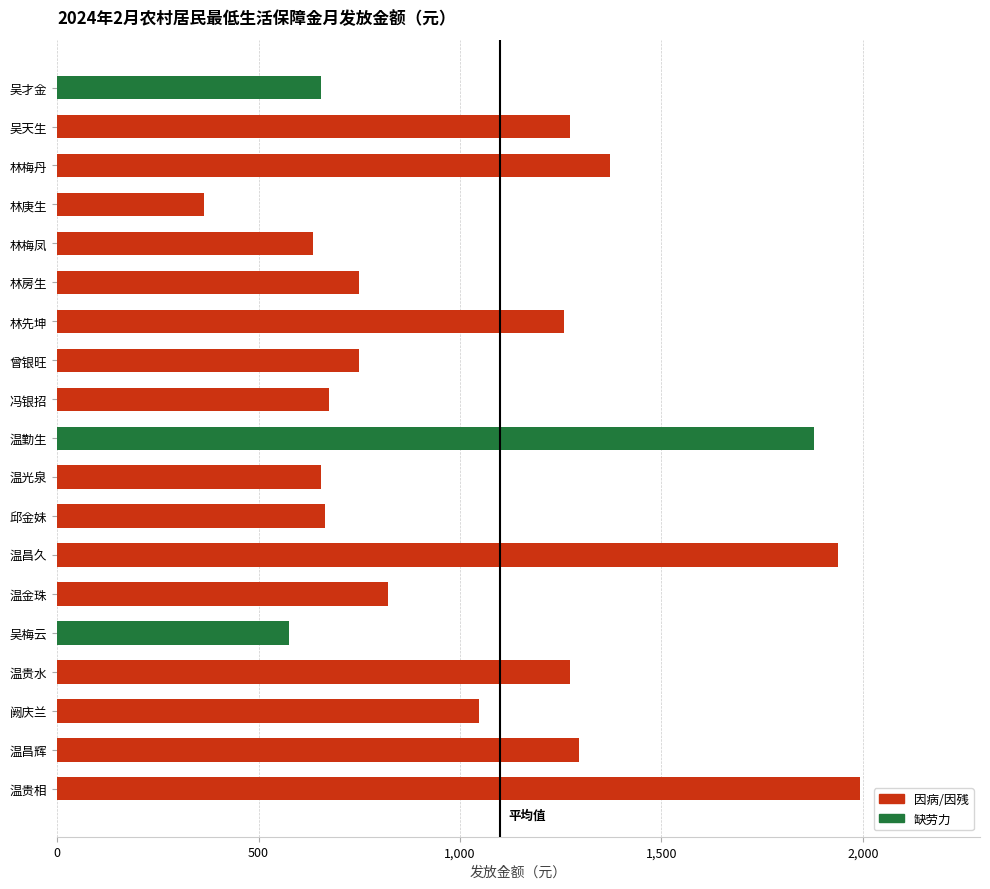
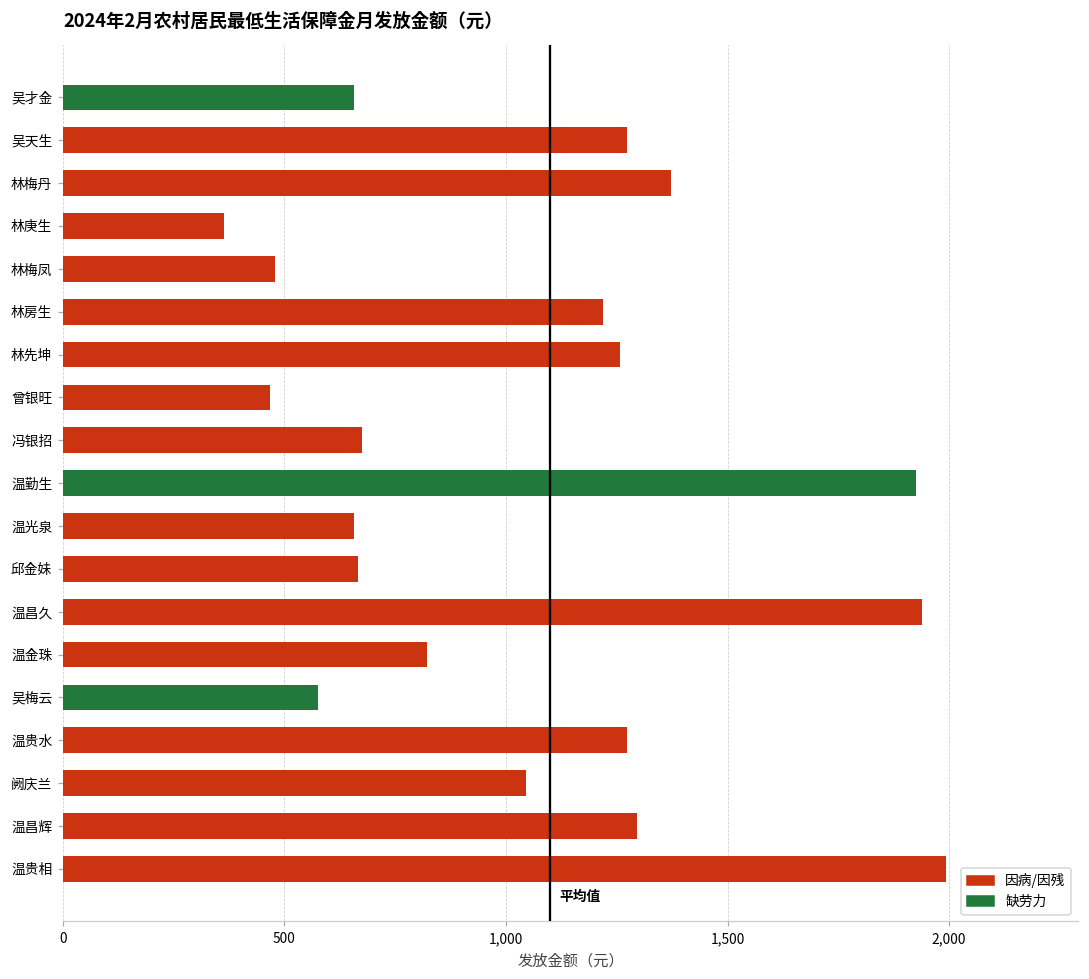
  {
    "吴才金": "660",
    "吴天生": "1,270",
    "林梅丹": "1,370",
    "林庚生": "360",
-   "林梅凤": "640",
-   "林房生": "750",
+   "林梅凤": "480",
+   "林房生": "1,220",
    "林先坤": "1,260",
-   "曾银旺": "750",
+   "曾银旺": "470",
    "冯银招": "680",
-   "温勤生": "1,880",
+   "温勤生": "1,930",
    "温光泉": "660",
    "邱金妹": "670",
    "温昌久": "1,940",
    "温金珠": "820",
    "吴梅云": "580",
    "温贵水": "1,270",
    "阙庆兰": "1,050",
    "温昌辉": "1,300",
    "温贵相": "1,990"
  }
